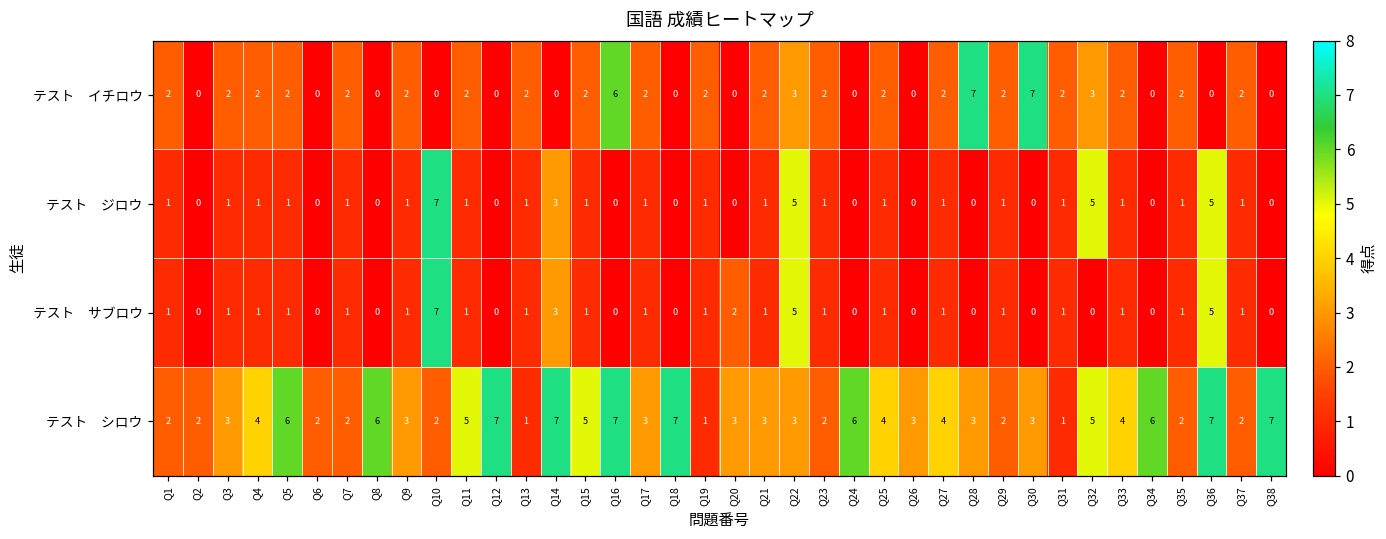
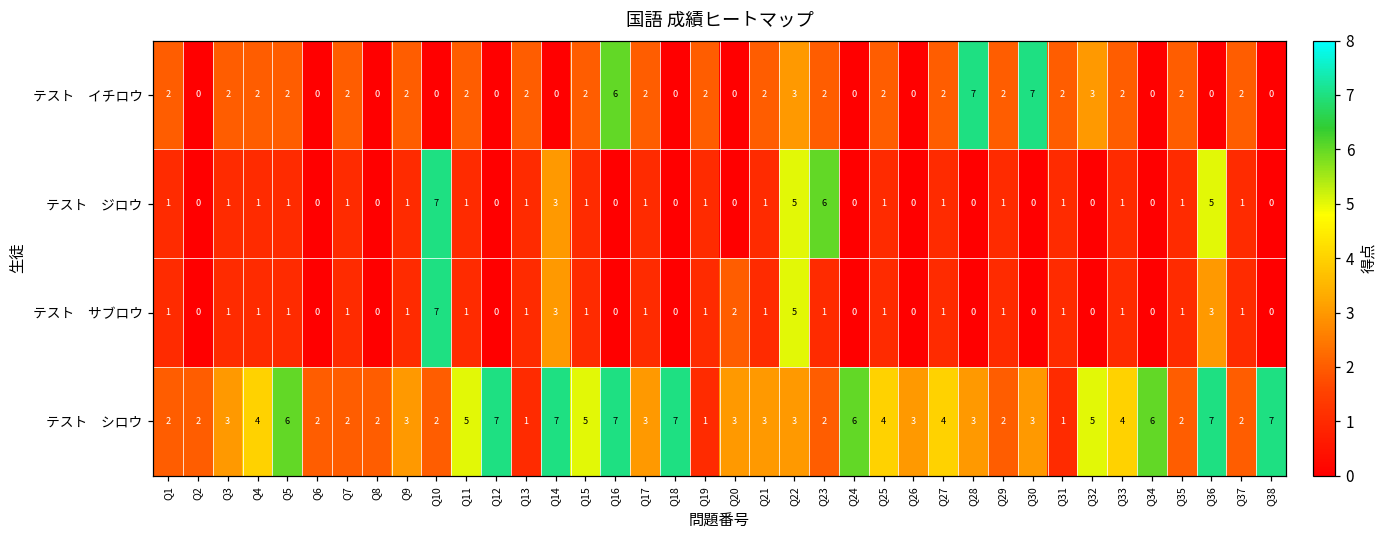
  {
    "テスト イチロウ": {
      "Q1": 2,
      "Q2": 0,
      "Q3": 2,
      "Q4": 2,
      "Q5": 2,
      "Q6": 0,
      "Q7": 2,
      "Q8": 0,
      "Q9": 2,
      "Q10": 0,
      "Q11": 2,
      "Q12": 0,
      "Q13": 2,
      "Q14": 0,
      "Q15": 2,
      "Q16": 6,
      "Q17": 2,
      "Q18": 0,
      "Q19": 2,
      "Q20": 0,
      "Q21": 2,
      "Q22": 3,
      "Q23": 2,
      "Q24": 0,
      "Q25": 2,
      "Q26": 0,
      "Q27": 2,
      "Q28": 7,
      "Q29": 2,
      "Q30": 7,
      "Q31": 2,
      "Q32": 3,
      "Q33": 2,
      "Q34": 0,
      "Q35": 2,
      "Q36": 0,
      "Q37": 2,
      "Q38": 0
    },
    "テスト ジロウ": {
      "Q1": 1,
      "Q2": 0,
      "Q3": 1,
      "Q4": 1,
      "Q5": 1,
      "Q6": 0,
      "Q7": 1,
      "Q8": 0,
      "Q9": 1,
      "Q10": 7,
      "Q11": 1,
      "Q12": 0,
      "Q13": 1,
      "Q14": 3,
      "Q15": 1,
      "Q16": 0,
      "Q17": 1,
      "Q18": 0,
      "Q19": 1,
      "Q20": 0,
      "Q21": 1,
      "Q22": 5,
-     "Q23": 1,
+     "Q23": 6,
      "Q24": 0,
      "Q25": 1,
      "Q26": 0,
      "Q27": 1,
      "Q28": 0,
      "Q29": 1,
      "Q30": 0,
      "Q31": 1,
-     "Q32": 5,
+     "Q32": 0,
      "Q33": 1,
      "Q34": 0,
      "Q35": 1,
      "Q36": 5,
      "Q37": 1,
      "Q38": 0
    },
    "テスト サブロウ": {
      "Q1": 1,
      "Q2": 0,
      "Q3": 1,
      "Q4": 1,
      "Q5": 1,
      "Q6": 0,
      "Q7": 1,
      "Q8": 0,
      "Q9": 1,
      "Q10": 7,
      "Q11": 1,
      "Q12": 0,
      "Q13": 1,
      "Q14": 3,
      "Q15": 1,
      "Q16": 0,
      "Q17": 1,
      "Q18": 0,
      "Q19": 1,
      "Q20": 2,
      "Q21": 1,
      "Q22": 5,
      "Q23": 1,
      "Q24": 0,
      "Q25": 1,
      "Q26": 0,
      "Q27": 1,
      "Q28": 0,
      "Q29": 1,
      "Q30": 0,
      "Q31": 1,
      "Q32": 0,
      "Q33": 1,
      "Q34": 0,
      "Q35": 1,
-     "Q36": 5,
+     "Q36": 3,
      "Q37": 1,
      "Q38": 0
    },
    "テスト シロウ": {
      "Q1": 2,
      "Q2": 2,
      "Q3": 3,
      "Q4": 4,
      "Q5": 6,
      "Q6": 2,
      "Q7": 2,
-     "Q8": 6,
+     "Q8": 2,
      "Q9": 3,
      "Q10": 2,
      "Q11": 5,
      "Q12": 7,
      "Q13": 1,
      "Q14": 7,
      "Q15": 5,
      "Q16": 7,
      "Q17": 3,
      "Q18": 7,
      "Q19": 1,
      "Q20": 3,
      "Q21": 3,
      "Q22": 3,
      "Q23": 2,
      "Q24": 6,
      "Q25": 4,
      "Q26": 3,
      "Q27": 4,
      "Q28": 3,
      "Q29": 2,
      "Q30": 3,
      "Q31": 1,
      "Q32": 5,
      "Q33": 4,
      "Q34": 6,
      "Q35": 2,
      "Q36": 7,
      "Q37": 2,
      "Q38": 7
    }
  }
